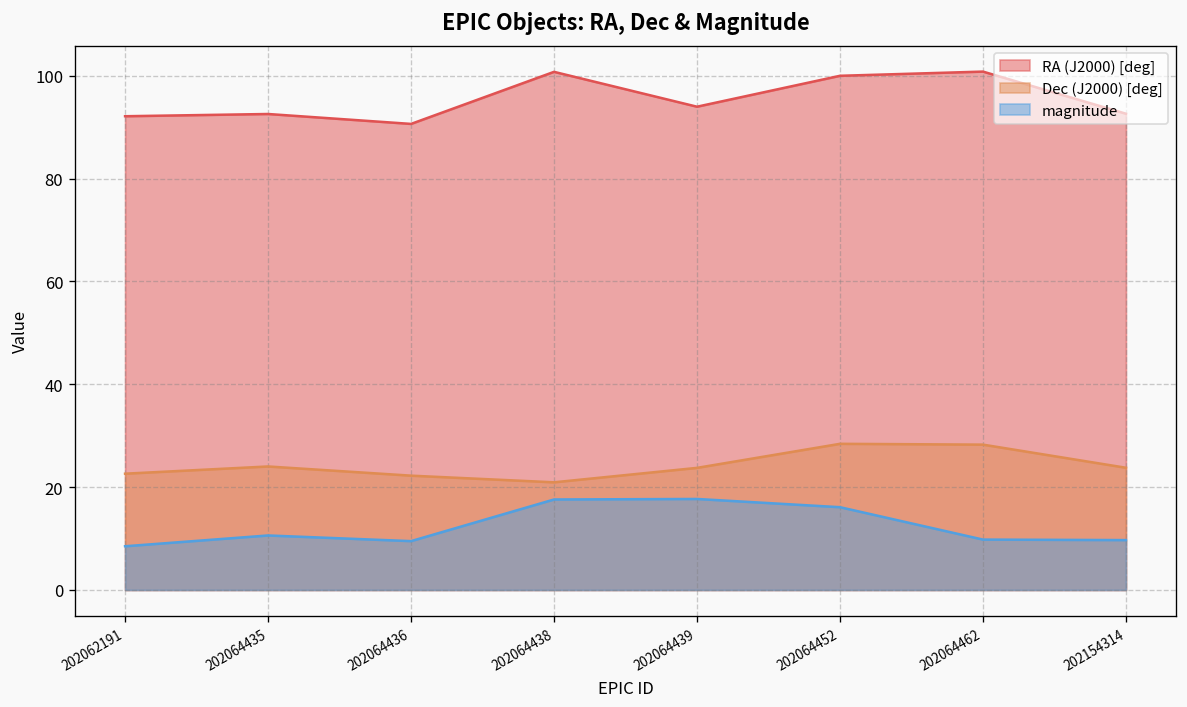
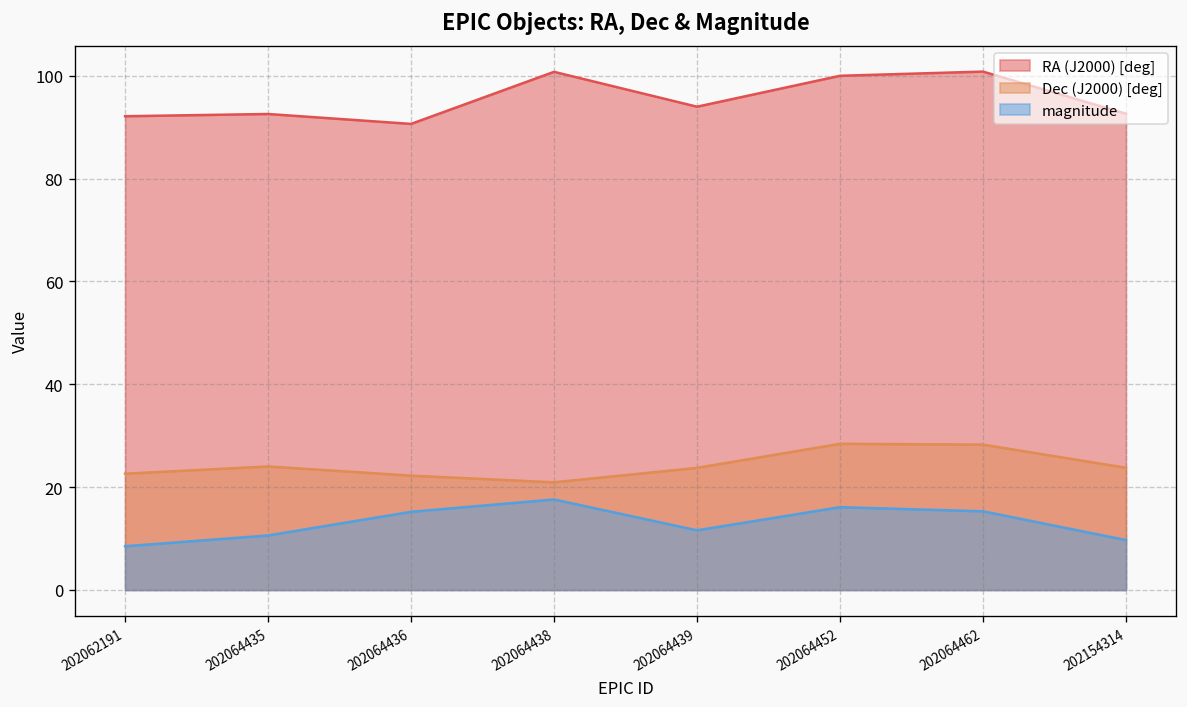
  {
    "magnitude": {
      "202062191": 9,
      "202064435": 11,
-     "202064436": 10,
+     "202064436": 15,
      "202064438": 18,
-     "202064439": 18,
+     "202064439": 12,
      "202064452": 16,
-     "202064462": 10,
+     "202064462": 15,
      "202154314": 10
    }
  }
